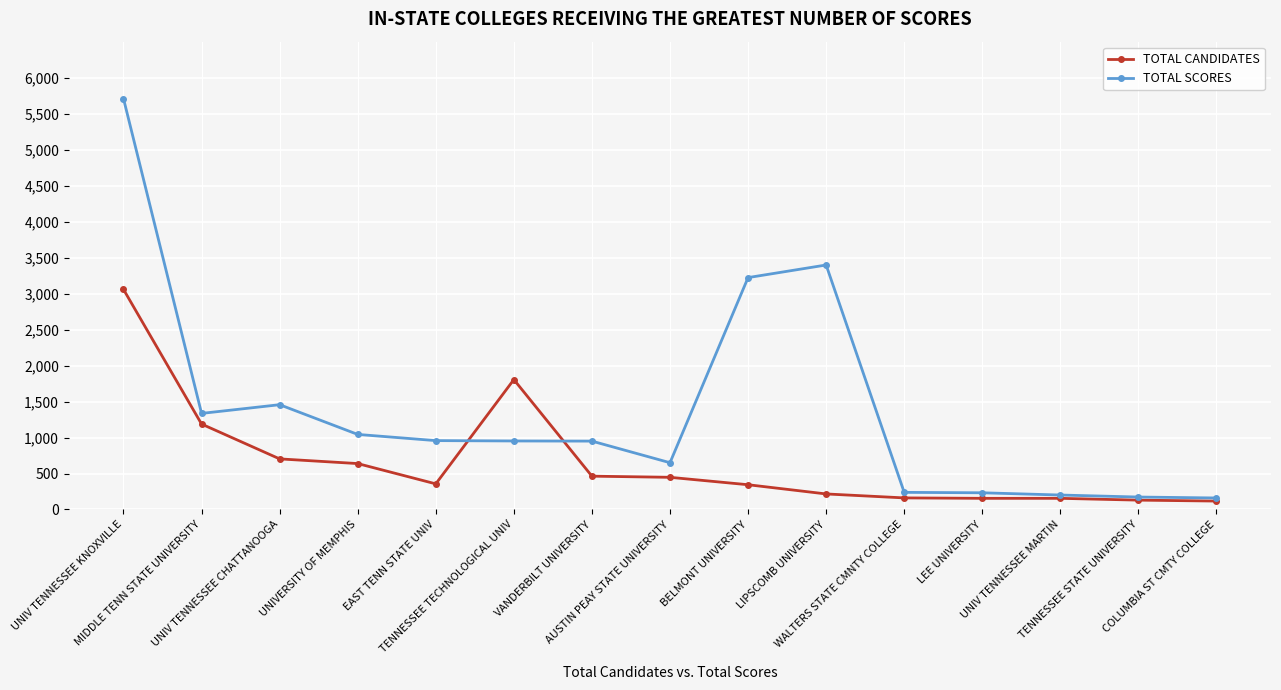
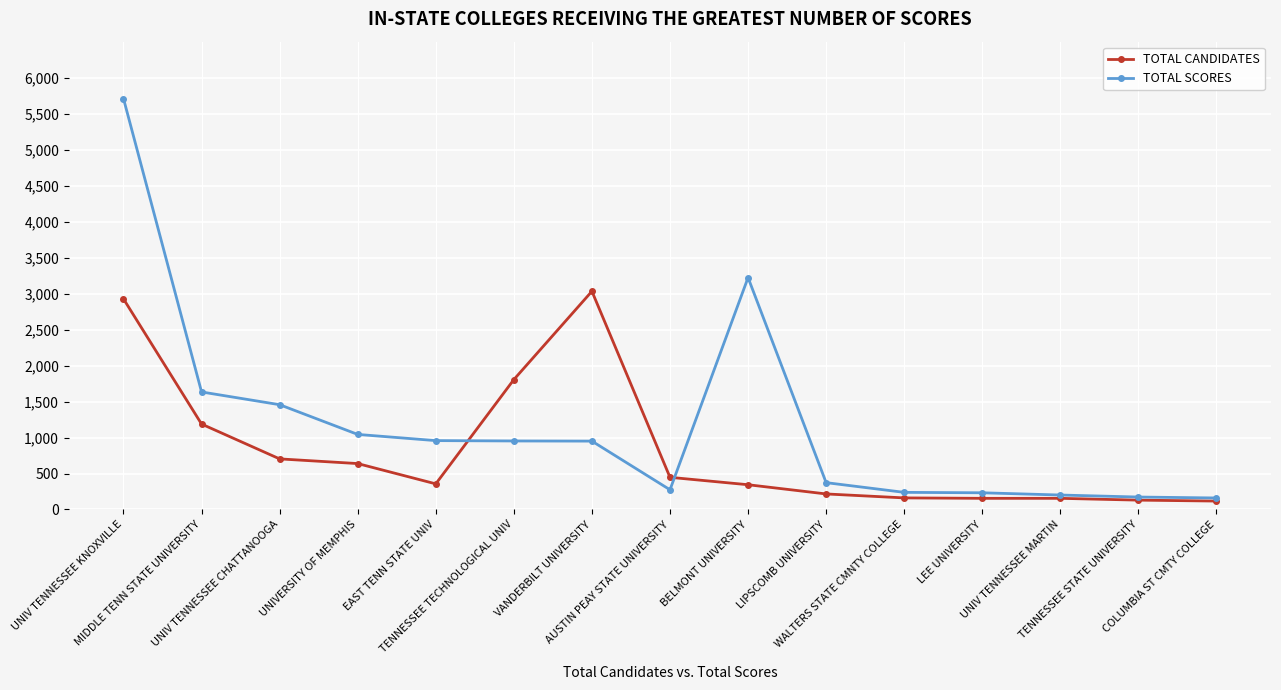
  {
    "TOTAL CANDIDATES": {
-     "UNIV TENNESSEE KNOXVILLE": "3,100",
+     "UNIV TENNESSEE KNOXVILLE": "2,900",
      "MIDDLE TENN STATE UNIVERSITY": "1,200",
      "UNIV TENNESSEE CHATTANOOGA": "700",
      "UNIVERSITY OF MEMPHIS": "600",
      "EAST TENN STATE UNIV": "400",
      "TENNESSEE TECHNOLOGICAL UNIV": "1,800",
-     "VANDERBILT UNIVERSITY": "500",
+     "VANDERBILT UNIVERSITY": "3,000",
      "AUSTIN PEAY STATE UNIVERSITY": "400",
      "BELMONT UNIVERSITY": "300",
      "LIPSCOMB UNIVERSITY": "200",
      "WALTERS STATE CMNTY COLLEGE": "200",
      "LEE UNIVERSITY": "200",
      "UNIV TENNESSEE MARTIN": "200",
      "TENNESSEE STATE UNIVERSITY": "100",
      "COLUMBIA ST CMTY COLLEGE": "100"
    },
    "TOTAL SCORES": {
      "UNIV TENNESSEE KNOXVILLE": "5,700",
-     "MIDDLE TENN STATE UNIVERSITY": "1,300",
+     "MIDDLE TENN STATE UNIVERSITY": "1,600",
      "UNIV TENNESSEE CHATTANOOGA": "1,500",
      "UNIVERSITY OF MEMPHIS": "1,000",
      "EAST TENN STATE UNIV": "1,000",
      "TENNESSEE TECHNOLOGICAL UNIV": "1,000",
      "VANDERBILT UNIVERSITY": "1,000",
-     "AUSTIN PEAY STATE UNIVERSITY": "700",
+     "AUSTIN PEAY STATE UNIVERSITY": "300",
      "BELMONT UNIVERSITY": "3,200",
-     "LIPSCOMB UNIVERSITY": "3,400",
+     "LIPSCOMB UNIVERSITY": "400",
      "WALTERS STATE CMNTY COLLEGE": "200",
      "LEE UNIVERSITY": "200",
      "UNIV TENNESSEE MARTIN": "200",
      "TENNESSEE STATE UNIVERSITY": "200",
      "COLUMBIA ST CMTY COLLEGE": "200"
    }
  }
